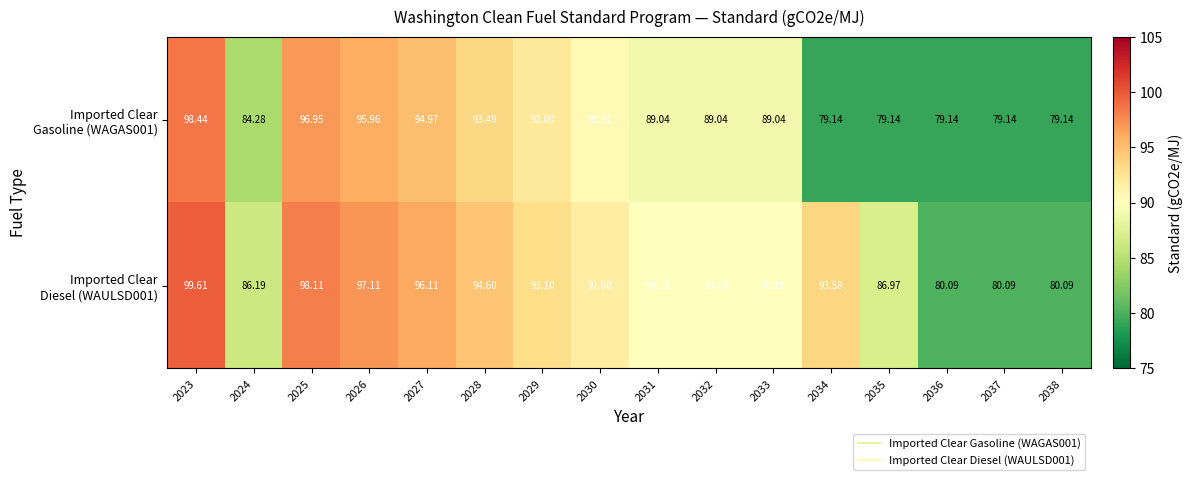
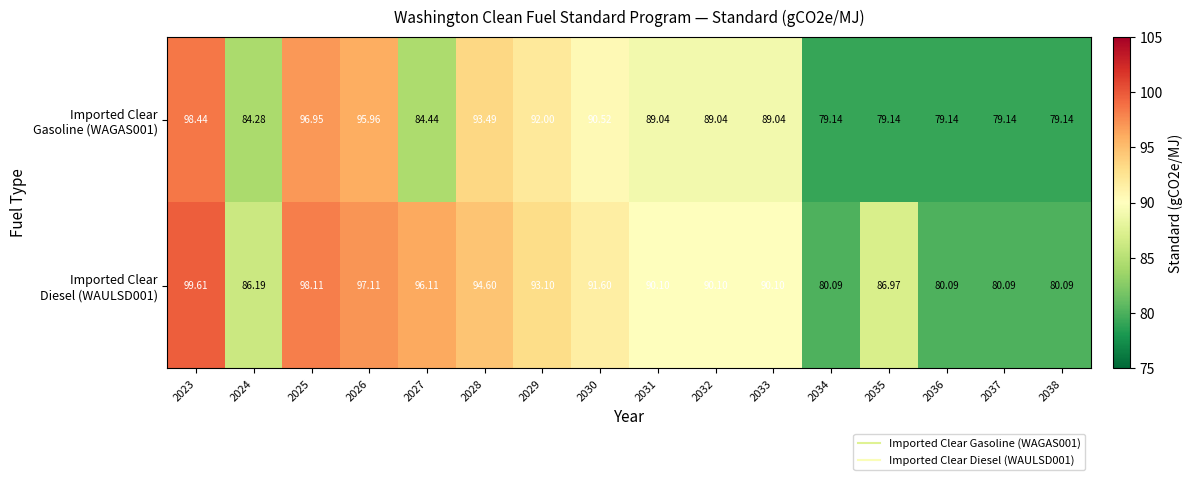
  {
    "Imported Clear Gasoline (WAGAS001)": {
      "2023": 98.44,
      "2024": 84.28,
      "2025": 96.95,
      "2026": 95.96,
-     "2027": 94.97,
+     "2027": 84.44,
      "2028": 93.49,
      "2029": 92.00,
      "2030": 90.52,
      "2031": 89.04,
      "2032": 89.04,
      "2033": 89.04,
      "2034": 79.14,
      "2035": 79.14,
      "2036": 79.14,
      "2037": 79.14,
      "2038": 79.14
    },
    "Imported Clear Diesel (WAULSD001)": {
      "2023": 99.61,
      "2024": 86.19,
      "2025": 98.11,
      "2026": 97.11,
      "2027": 96.11,
      "2028": 94.60,
      "2029": 93.10,
      "2030": 91.60,
      "2031": 90.10,
      "2032": 90.10,
      "2033": 90.10,
-     "2034": 93.58,
+     "2034": 80.09,
      "2035": 86.97,
      "2036": 80.09,
      "2037": 80.09,
      "2038": 80.09
    }
  }
